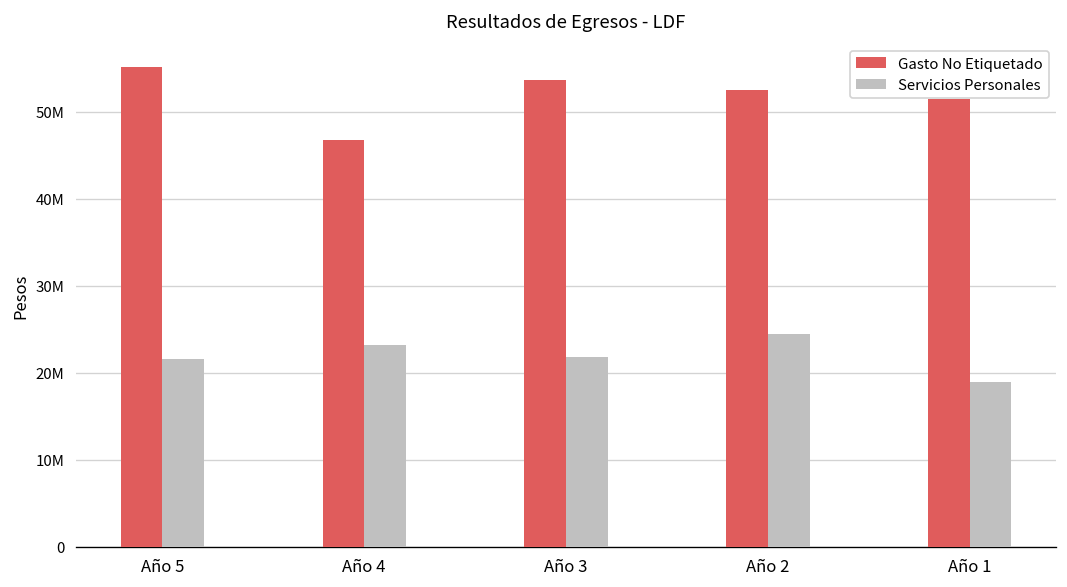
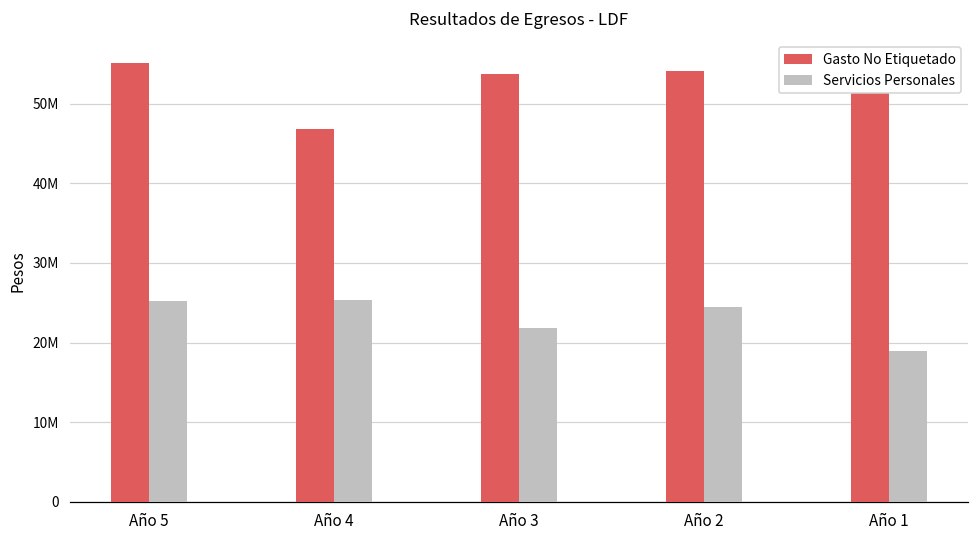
  {
    "Gasto No Etiquetado": {
      "Año 5": 55000000,
      "Año 4": 47000000,
      "Año 3": 54000000,
-     "Año 2": 53000000
+     "Año 2": 54000000
    },
    "Servicios Personales": {
-     "Año 5": 22000000,
-     "Año 4": 23000000,
+     "Año 5": 25000000,
+     "Año 4": 25000000,
      "Año 3": 22000000,
      "Año 2": 24000000,
      "Año 1": 19000000
    }
  }
